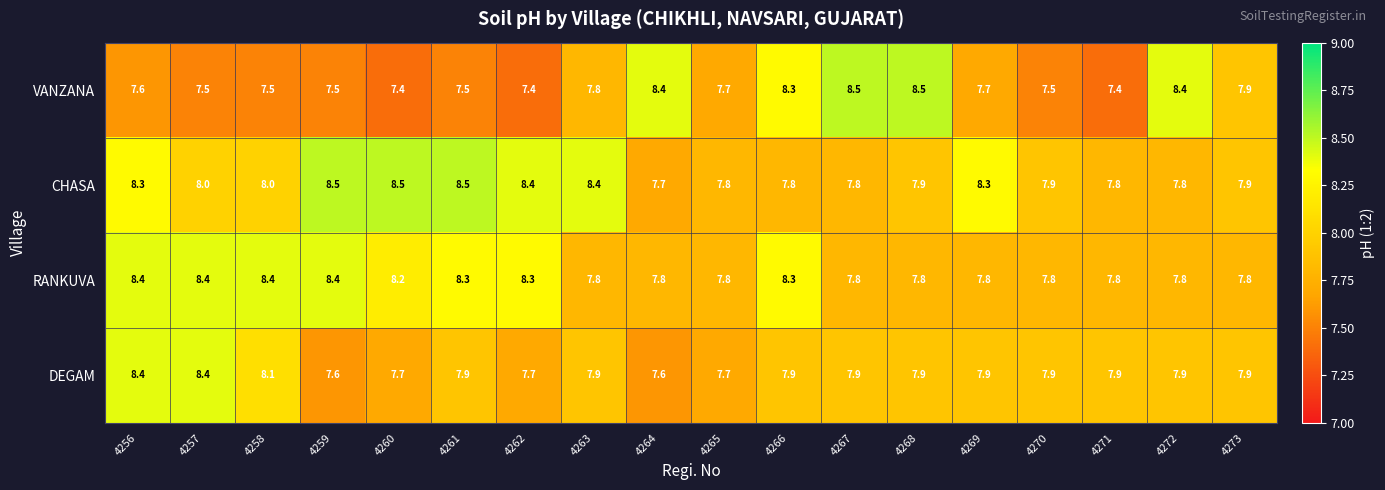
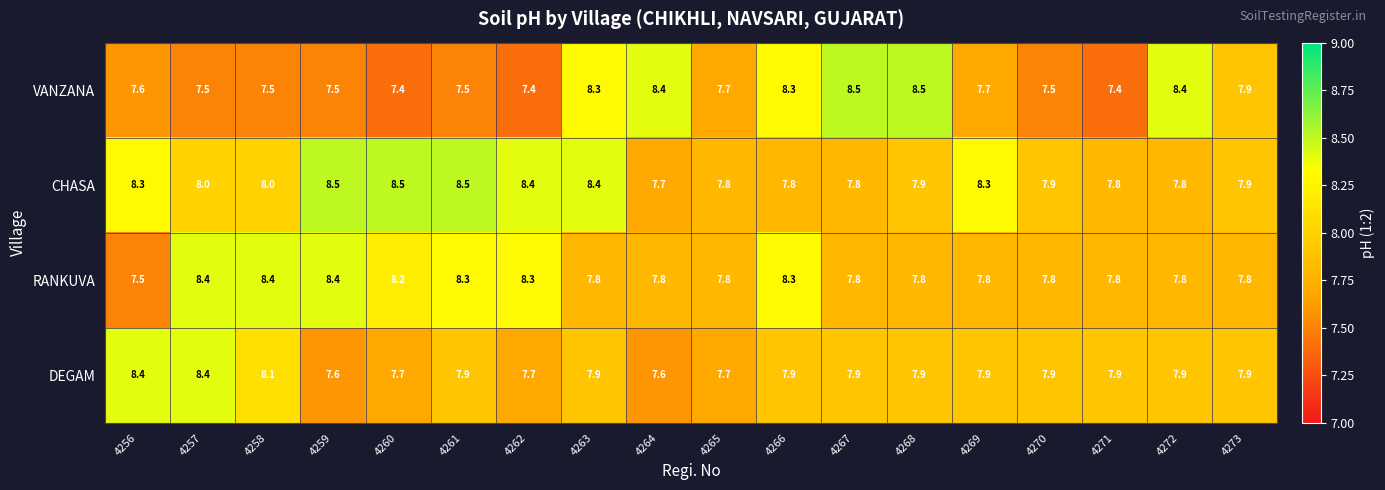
  {
    "VANZANA": {
      "4256": 7.6,
      "4257": 7.5,
      "4258": 7.5,
      "4259": 7.5,
      "4260": 7.4,
      "4261": 7.5,
      "4262": 7.4,
-     "4263": 7.8,
+     "4263": 8.3,
      "4264": 8.4,
      "4265": 7.7,
      "4266": 8.3,
      "4267": 8.5,
      "4268": 8.5,
      "4269": 7.7,
      "4270": 7.5,
      "4271": 7.4,
      "4272": 8.4,
      "4273": 7.9
    },
    "CHASA": {
      "4256": 8.3,
      "4257": 8.0,
      "4258": 8.0,
      "4259": 8.5,
      "4260": 8.5,
      "4261": 8.5,
      "4262": 8.4,
      "4263": 8.4,
      "4264": 7.7,
      "4265": 7.8,
      "4266": 7.8,
      "4267": 7.8,
      "4268": 7.9,
      "4269": 8.3,
      "4270": 7.9,
      "4271": 7.8,
      "4272": 7.8,
      "4273": 7.9
    },
    "RANKUVA": {
-     "4256": 8.4,
+     "4256": 7.5,
      "4257": 8.4,
      "4258": 8.4,
      "4259": 8.4,
      "4260": 8.2,
      "4261": 8.3,
      "4262": 8.3,
      "4263": 7.8,
      "4264": 7.8,
      "4265": 7.8,
      "4266": 8.3,
      "4267": 7.8,
      "4268": 7.8,
      "4269": 7.8,
      "4270": 7.8,
      "4271": 7.8,
      "4272": 7.8,
      "4273": 7.8
    },
    "DEGAM": {
      "4256": 8.4,
      "4257": 8.4,
      "4258": 8.1,
      "4259": 7.6,
      "4260": 7.7,
      "4261": 7.9,
      "4262": 7.7,
      "4263": 7.9,
      "4264": 7.6,
      "4265": 7.7,
      "4266": 7.9,
      "4267": 7.9,
      "4268": 7.9,
      "4269": 7.9,
      "4270": 7.9,
      "4271": 7.9,
      "4272": 7.9,
      "4273": 7.9
    }
  }
